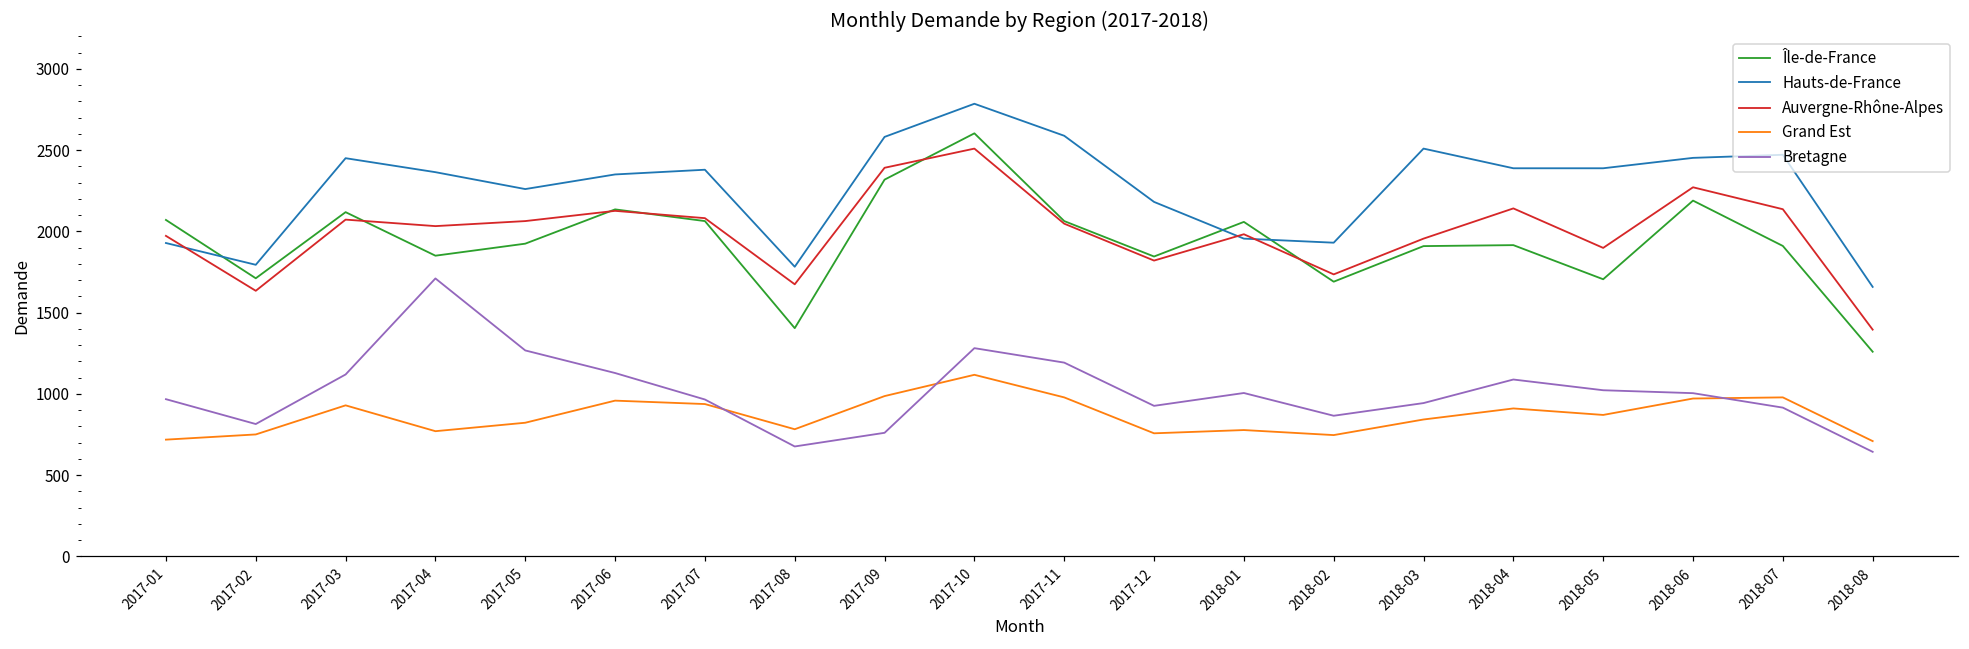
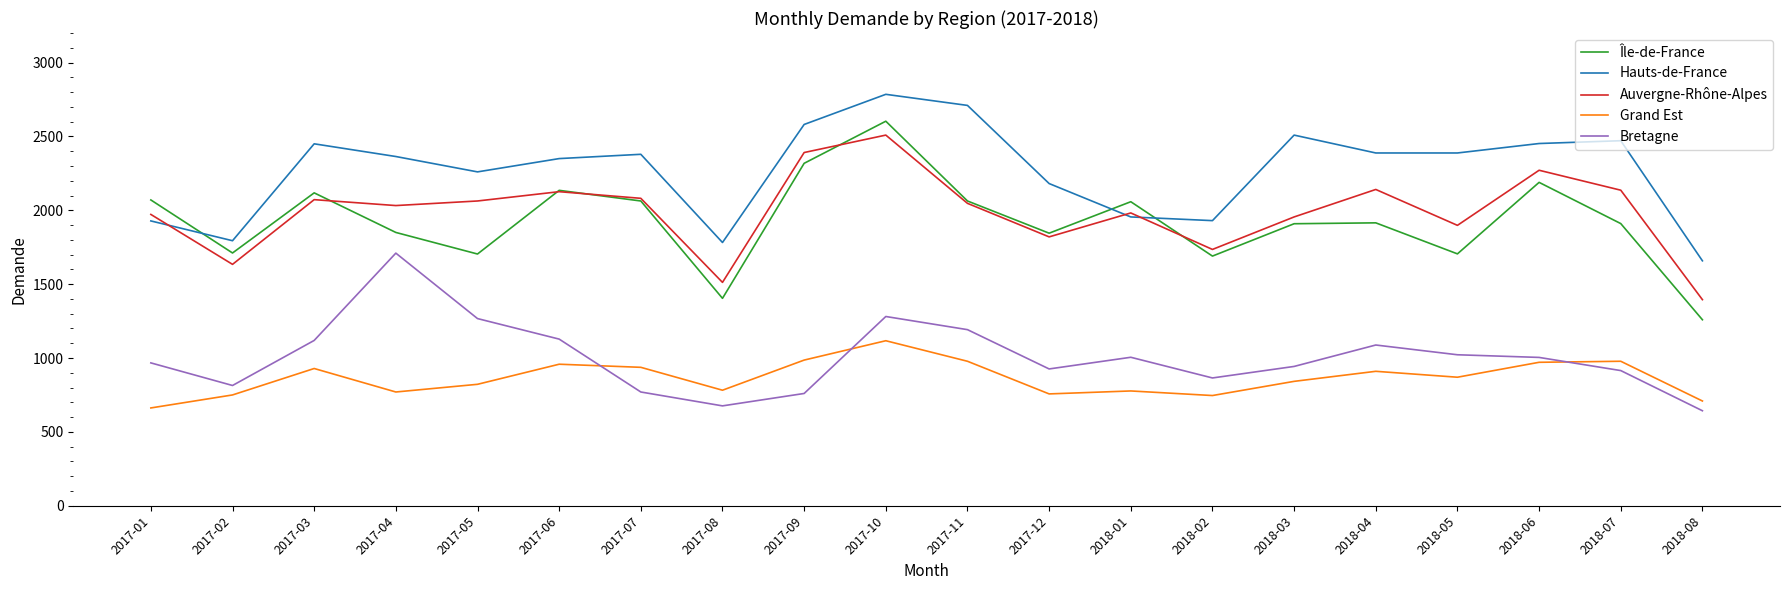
  {
    "Île-de-France": {
      "2017-01": 2070,
      "2017-02": 1710,
      "2017-03": 2120,
      "2017-04": 1850,
-     "2017-05": 1920,
+     "2017-05": 1700,
      "2017-07": 2060,
      "2017-08": 1400,
      "2017-09": 2320,
      "2017-10": 2600,
      "2017-12": 1850,
      "2018-01": 2060,
      "2018-02": 1690,
      "2018-03": 1910,
      "2018-04": 1920,
      "2018-05": 1710,
      "2018-06": 2190,
      "2018-07": 1910,
      "2018-08": 1260
    },
    "Hauts-de-France": {
      "2017-01": 1930,
      "2017-02": 1790,
      "2017-03": 2450,
      "2017-04": 2360,
      "2017-05": 2260,
      "2017-06": 2350,
      "2017-07": 2380,
      "2017-08": 1780,
      "2017-09": 2580,
      "2017-10": 2790,
-     "2017-11": 2590,
+     "2017-11": 2710,
      "2017-12": 2180,
      "2018-01": 1960,
      "2018-02": 1930,
      "2018-03": 2510,
      "2018-04": 2390,
      "2018-05": 2390,
      "2018-06": 2450,
      "2018-08": 1660
    },
    "Auvergne-Rhône-Alpes": {
      "2017-01": 1970,
      "2017-02": 1630,
      "2017-03": 2070,
      "2017-04": 2030,
      "2017-05": 2060,
      "2017-07": 2080,
-     "2017-08": 1670,
+     "2017-08": 1510,
      "2017-09": 2390,
      "2017-10": 2510,
      "2017-12": 1820,
      "2018-01": 1980,
      "2018-02": 1740,
      "2018-03": 1960,
      "2018-04": 2140,
      "2018-05": 1900,
      "2018-06": 2270,
      "2018-07": 2140,
      "2018-08": 1400
    },
    "Grand Est": {
-     "2017-01": 720,
+     "2017-01": 660,
      "2017-02": 750,
      "2017-03": 930,
      "2017-04": 770,
      "2017-05": 820,
      "2017-06": 960,
      "2017-07": 940,
      "2017-08": 780,
      "2017-09": 990,
      "2017-10": 1120,
      "2017-11": 980,
      "2017-12": 760,
      "2018-01": 780,
      "2018-02": 750,
      "2018-03": 840,
      "2018-04": 910,
      "2018-05": 870,
      "2018-06": 970,
      "2018-07": 980,
      "2018-08": 710
    },
    "Bretagne": {
      "2017-01": 970,
      "2017-02": 810,
      "2017-03": 1120,
      "2017-04": 1710,
      "2017-05": 1270,
      "2017-06": 1130,
-     "2017-07": 970,
+     "2017-07": 770,
      "2017-08": 680,
      "2017-09": 760,
      "2017-10": 1280,
      "2017-11": 1190,
      "2017-12": 930,
      "2018-01": 1010,
      "2018-02": 870,
      "2018-03": 940,
      "2018-04": 1090,
      "2018-05": 1020,
      "2018-06": 1000,
      "2018-07": 920,
      "2018-08": 640
    }
  }
